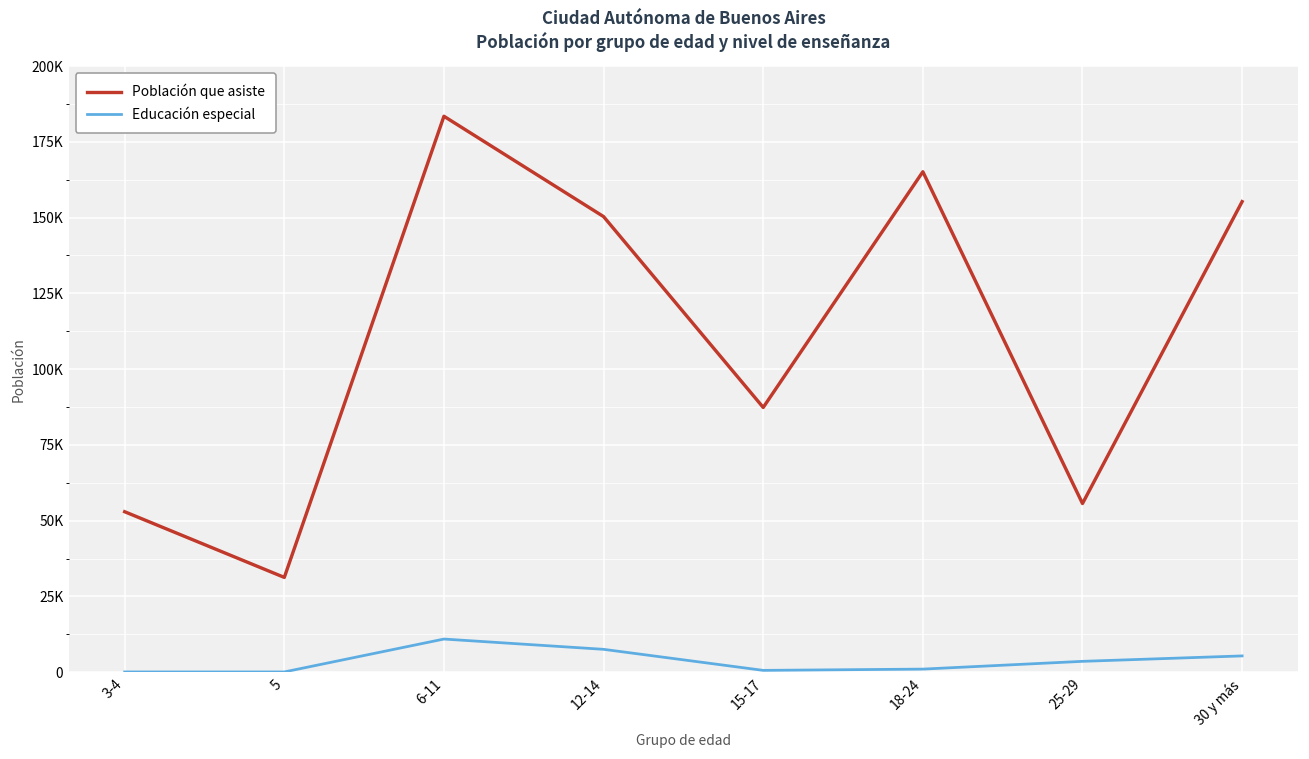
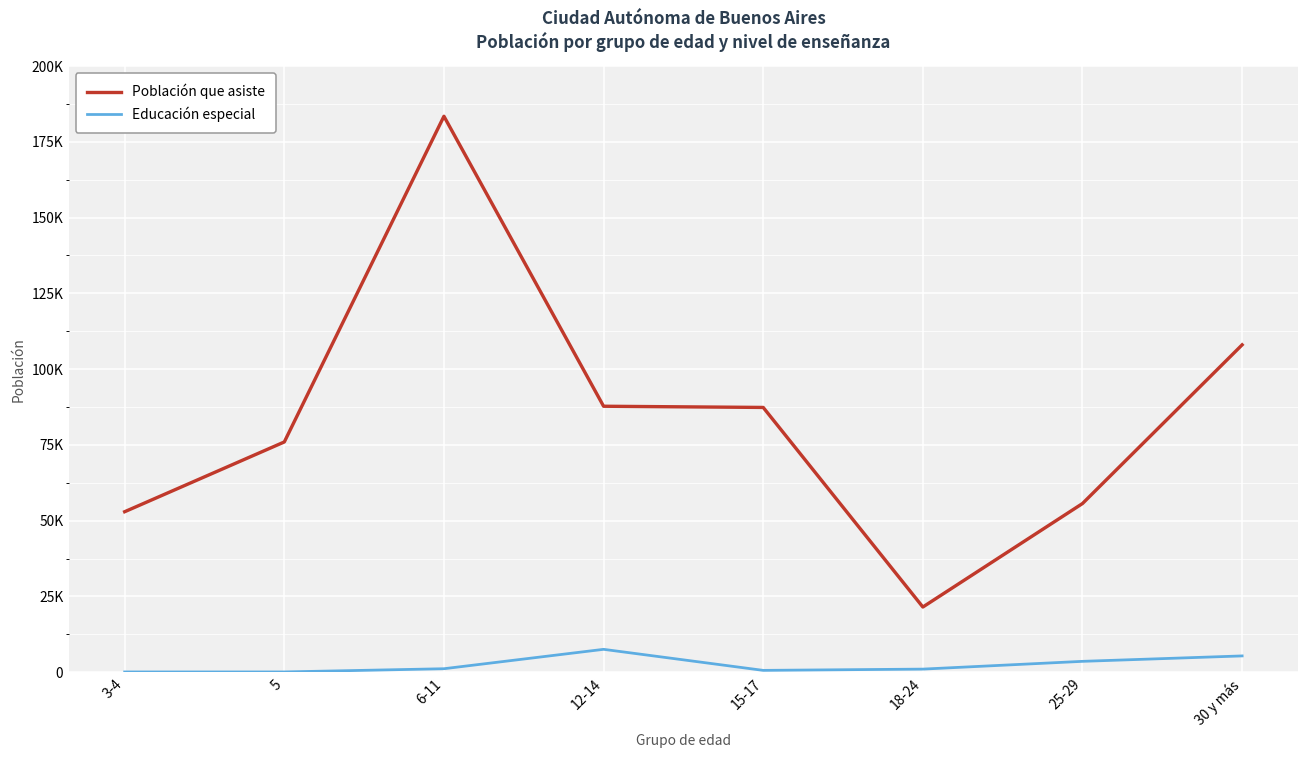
  {
    "Población que asiste": {
      "3-4": 53000,
-     "5": 31000,
+     "5": 76000,
      "6-11": 183000,
-     "12-14": 150000,
+     "12-14": 88000,
      "15-17": 87000,
-     "18-24": 165000,
+     "18-24": 22000,
      "25-29": 56000,
-     "30 y más": 155000
+     "30 y más": 108000
    },
    "Educación especial": {
      "3-4": 0,
      "5": 0,
-     "6-11": 11000,
+     "6-11": 1000,
      "12-14": 8000,
      "15-17": 1000,
      "18-24": 1000,
      "25-29": 4000,
      "30 y más": 5000
    }
  }
